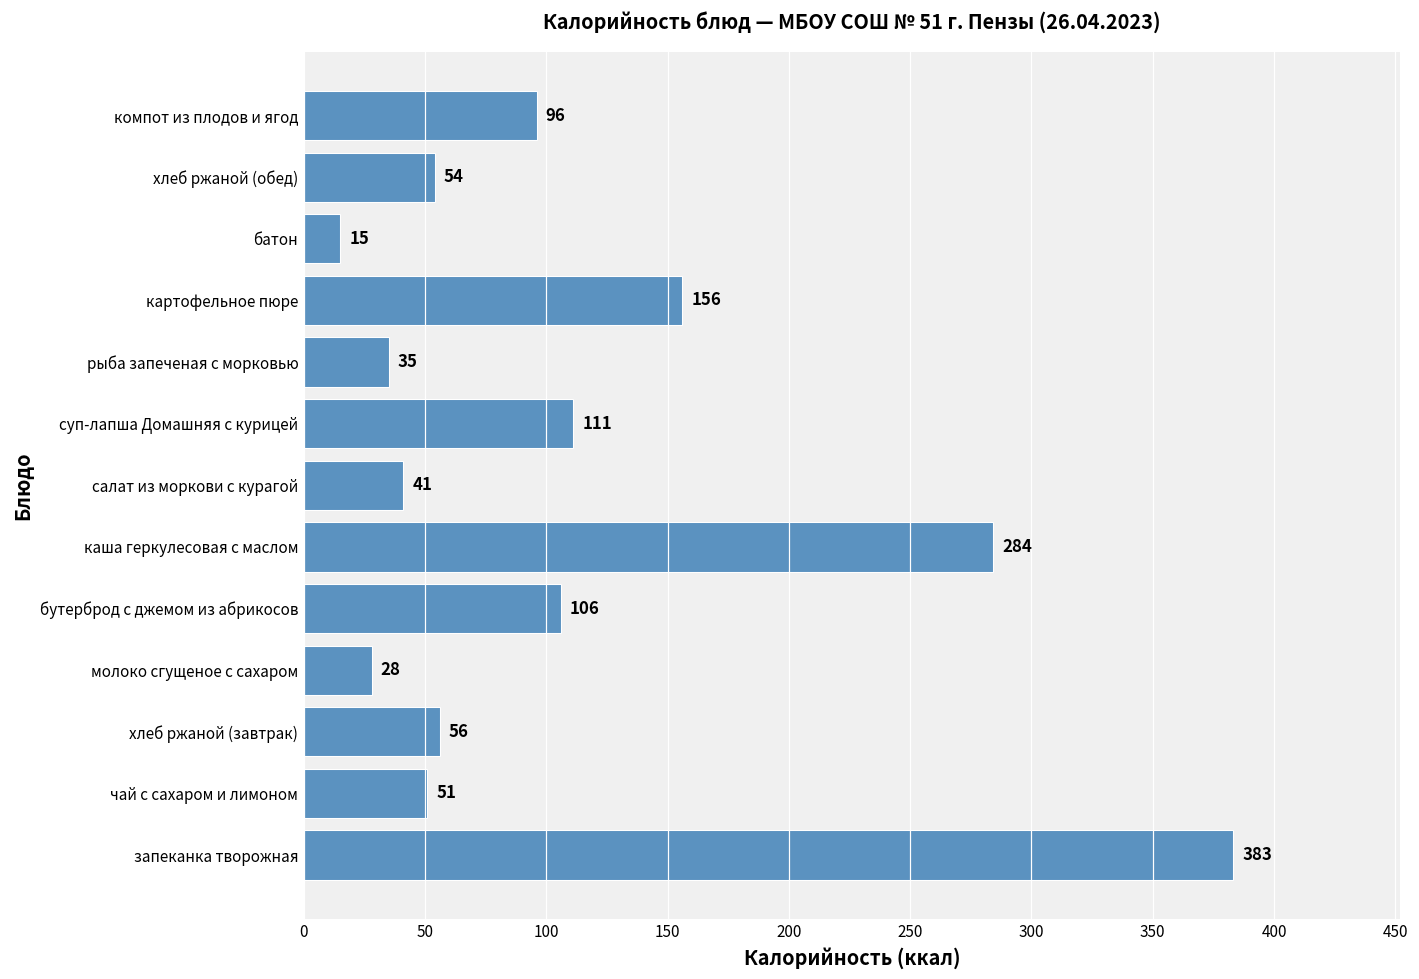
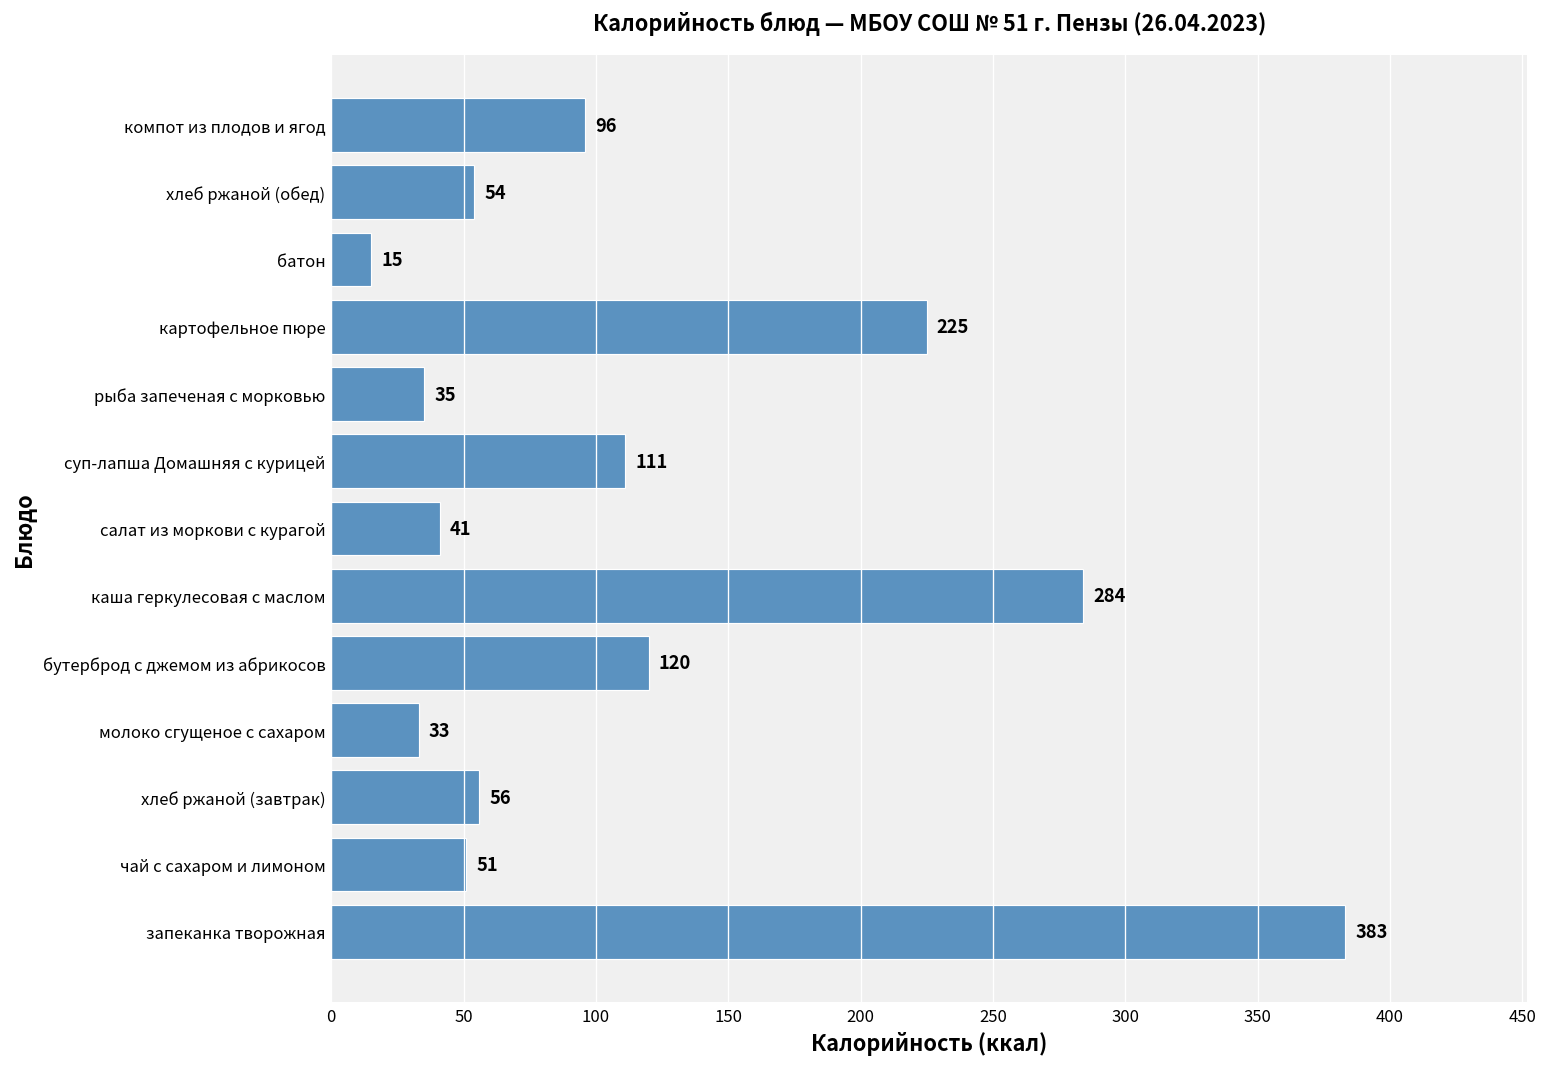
  {
    "компот из плодов и ягод": 96,
    "хлеб ржаной (обед)": 54,
    "батон": 15,
-   "картофельное пюре": 156,
+   "картофельное пюре": 225,
    "рыба запеченая с морковью": 35,
    "суп-лапша Домашняя с курицей": 111,
    "салат из моркови с курагой": 41,
    "каша геркулесовая с маслом": 284,
-   "бутерброд с джемом из абрикосов": 106,
-   "молоко сгущеное с сахаром": 28,
+   "бутерброд с джемом из абрикосов": 120,
+   "молоко сгущеное с сахаром": 33,
    "хлеб ржаной (завтрак)": 56,
    "чай с сахаром и лимоном": 51,
    "запеканка творожная": 383
  }
